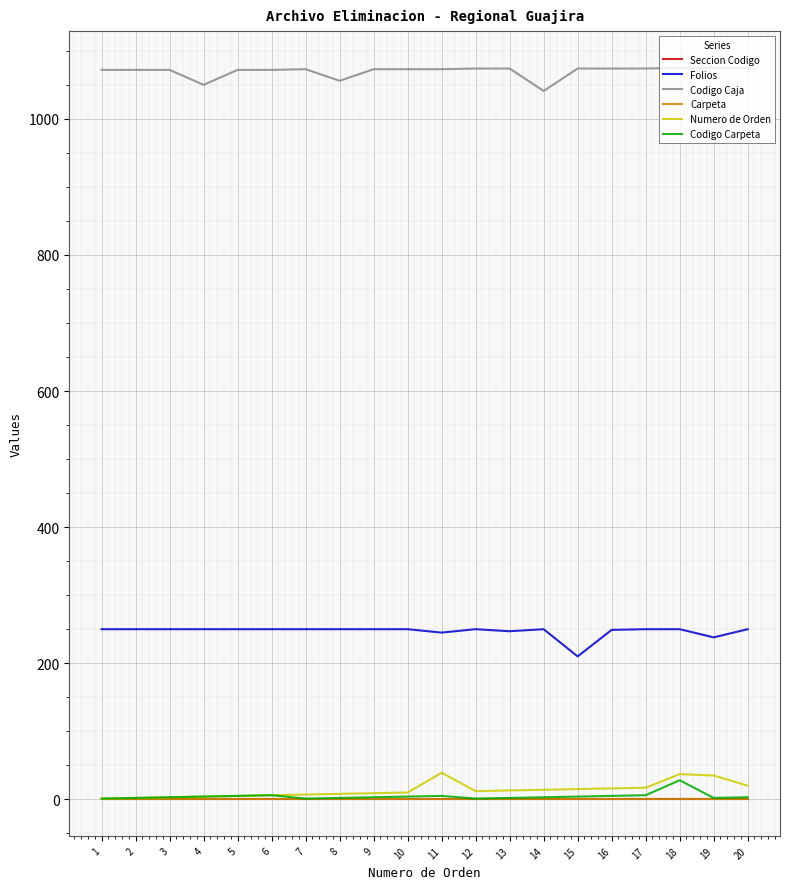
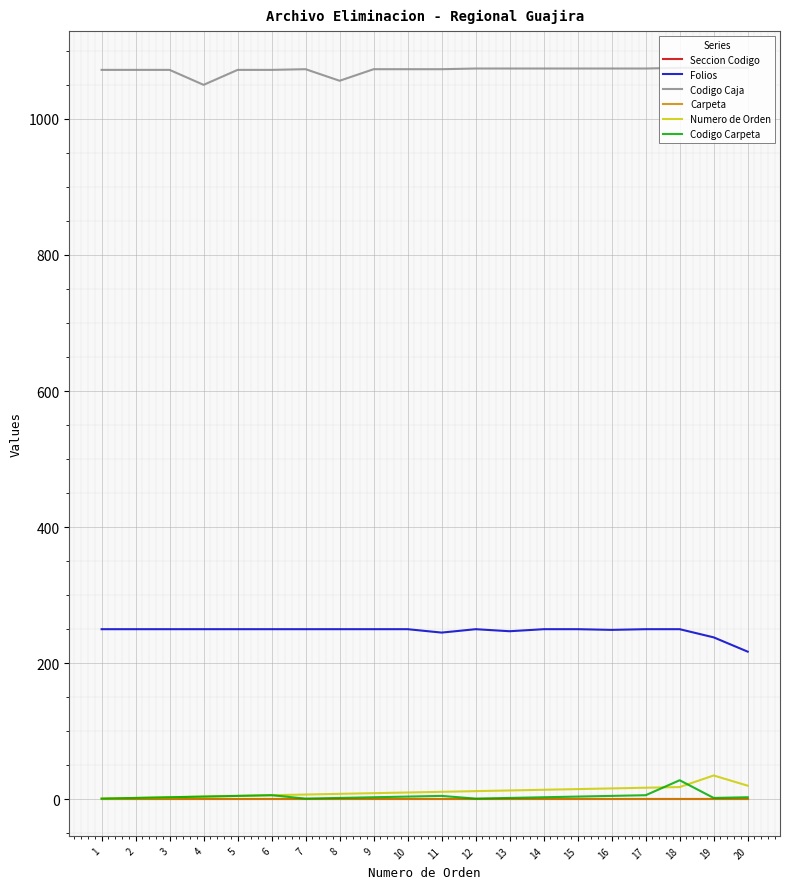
  {
    "Carpeta": {
      "4": 0,
      "5": 0,
      "6": 0,
      "10": 0,
      "11": 0,
      "15": 0,
      "16": 0,
      "17": 0,
      "18": 0
    },
    "Folios": {
      "1": 250,
      "2": 250,
      "3": 250,
      "4": 250,
      "5": 250,
      "6": 250,
      "7": 250,
      "8": 250,
      "9": 250,
      "10": 250,
      "11": 250,
      "12": 250,
      "13": 250,
      "14": 250,
-     "15": 210,
+     "15": 250,
      "16": 250,
      "17": 250,
      "18": 250,
      "19": 240,
-     "20": 250
+     "20": 220
    },
    "Codigo Caja": {
      "1": 1070,
      "2": 1070,
      "3": 1070,
      "4": 1050,
      "5": 1070,
      "6": 1070,
      "7": 1070,
      "8": 1060,
      "9": 1070,
      "10": 1070,
      "11": 1070,
      "12": 1070,
      "13": 1070,
-     "14": 1040,
+     "14": 1070,
      "15": 1070,
      "16": 1070,
      "17": 1070
    },
    "Numero de Orden": {
      "7": 10,
      "8": 10,
      "9": 10,
      "10": 10,
-     "11": 40,
+     "11": 10,
      "12": 10,
      "13": 10,
      "14": 10,
      "15": 20,
      "16": 20,
      "17": 20,
-     "18": 40,
+     "18": 20,
      "19": 40,
      "20": 20
    },
    "Codigo Carpeta": {
      "11": 10,
      "16": 10,
      "17": 10,
      "18": 30
    }
  }
